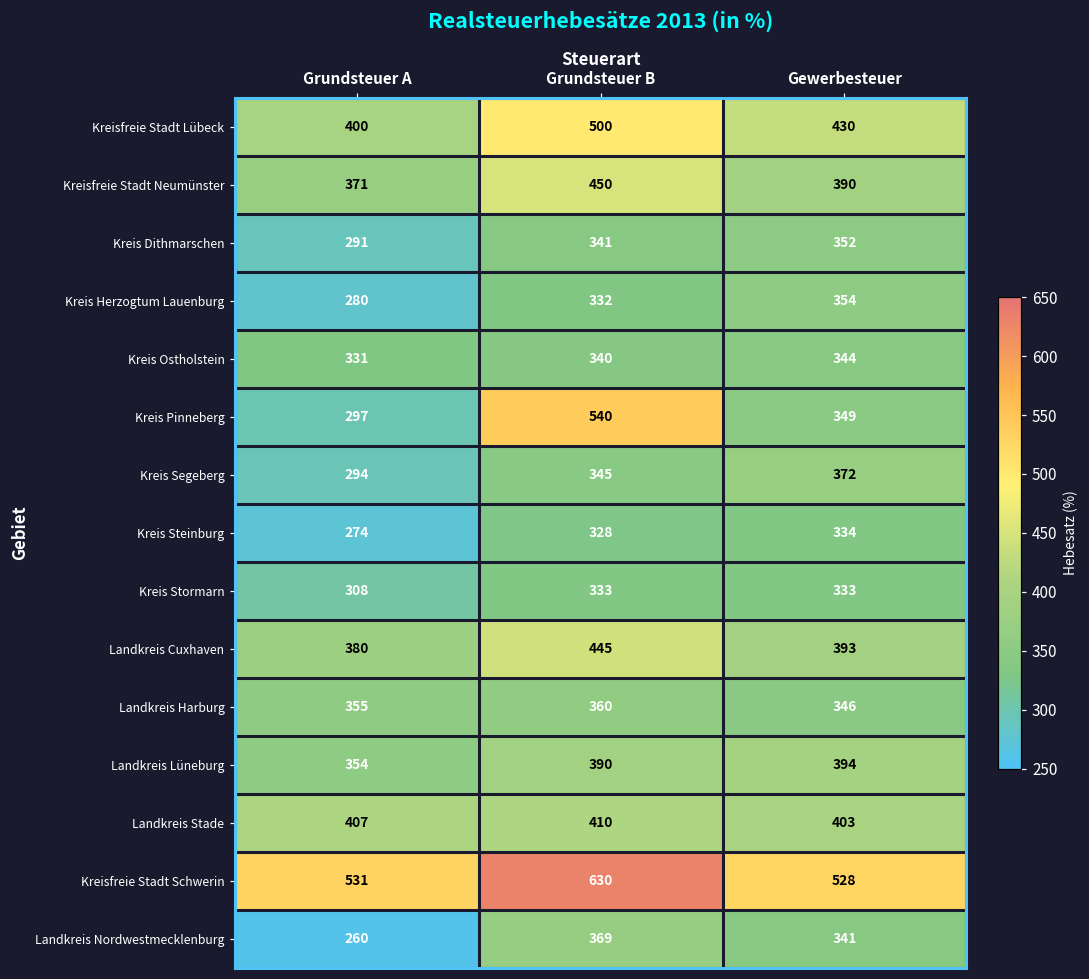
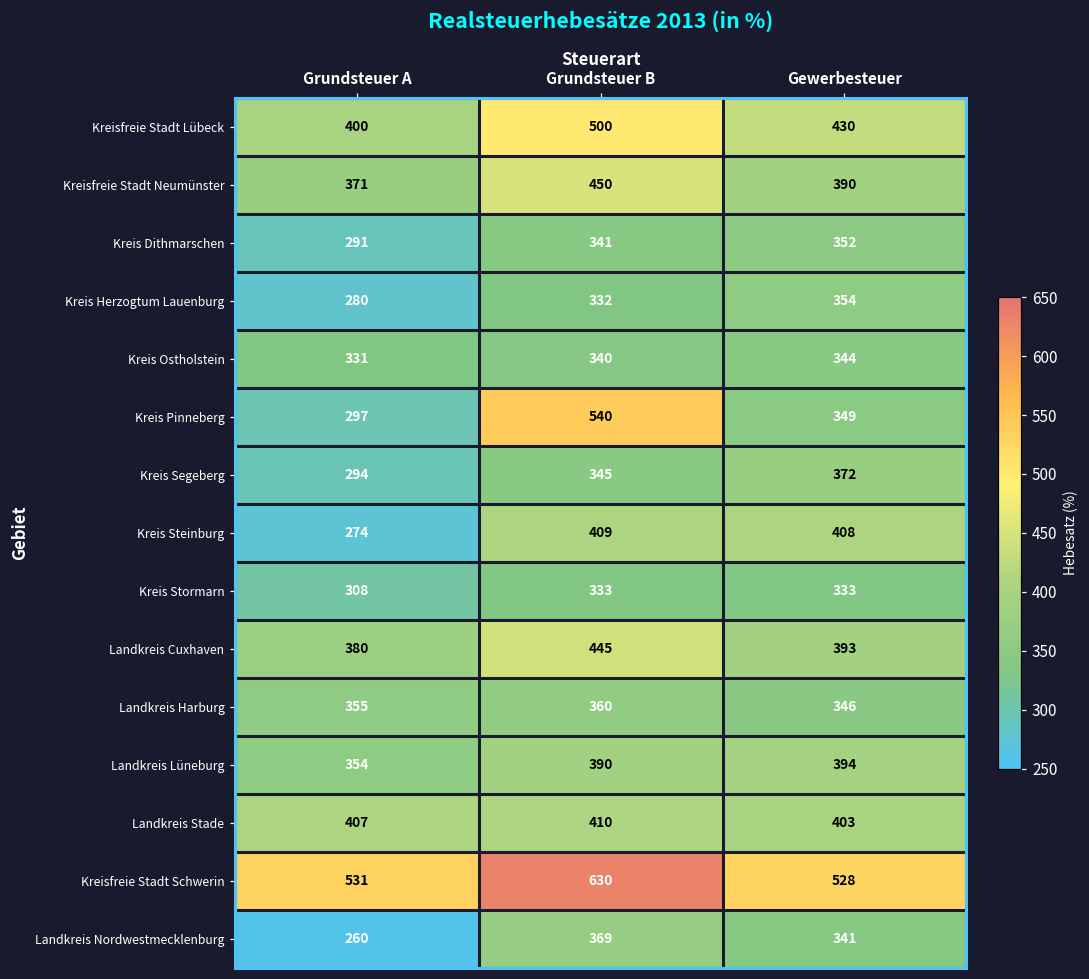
  {
    "Kreisfreie Stadt Lübeck": {
      "Grundsteuer A": 400,
      "Grundsteuer B": 500,
      "Gewerbesteuer": 430
    },
    "Kreisfreie Stadt Neumünster": {
      "Grundsteuer A": 371,
      "Grundsteuer B": 450,
      "Gewerbesteuer": 390
    },
    "Kreis Dithmarschen": {
      "Grundsteuer A": 291,
      "Grundsteuer B": 341,
      "Gewerbesteuer": 352
    },
    "Kreis Herzogtum Lauenburg": {
      "Grundsteuer A": 280,
      "Grundsteuer B": 332,
      "Gewerbesteuer": 354
    },
    "Kreis Ostholstein": {
      "Grundsteuer A": 331,
      "Grundsteuer B": 340,
      "Gewerbesteuer": 344
    },
    "Kreis Pinneberg": {
      "Grundsteuer A": 297,
      "Grundsteuer B": 540,
      "Gewerbesteuer": 349
    },
    "Kreis Segeberg": {
      "Grundsteuer A": 294,
      "Grundsteuer B": 345,
      "Gewerbesteuer": 372
    },
    "Kreis Steinburg": {
      "Grundsteuer A": 274,
-     "Grundsteuer B": 328,
-     "Gewerbesteuer": 334
+     "Grundsteuer B": 409,
+     "Gewerbesteuer": 408
    },
    "Kreis Stormarn": {
      "Grundsteuer A": 308,
      "Grundsteuer B": 333,
      "Gewerbesteuer": 333
    },
    "Landkreis Cuxhaven": {
      "Grundsteuer A": 380,
      "Grundsteuer B": 445,
      "Gewerbesteuer": 393
    },
    "Landkreis Harburg": {
      "Grundsteuer A": 355,
      "Grundsteuer B": 360,
      "Gewerbesteuer": 346
    },
    "Landkreis Lüneburg": {
      "Grundsteuer A": 354,
      "Grundsteuer B": 390,
      "Gewerbesteuer": 394
    },
    "Landkreis Stade": {
      "Grundsteuer A": 407,
      "Grundsteuer B": 410,
      "Gewerbesteuer": 403
    },
    "Kreisfreie Stadt Schwerin": {
      "Grundsteuer A": 531,
      "Grundsteuer B": 630,
      "Gewerbesteuer": 528
    },
    "Landkreis Nordwestmecklenburg": {
      "Grundsteuer A": 260,
      "Grundsteuer B": 369,
      "Gewerbesteuer": 341
    }
  }
